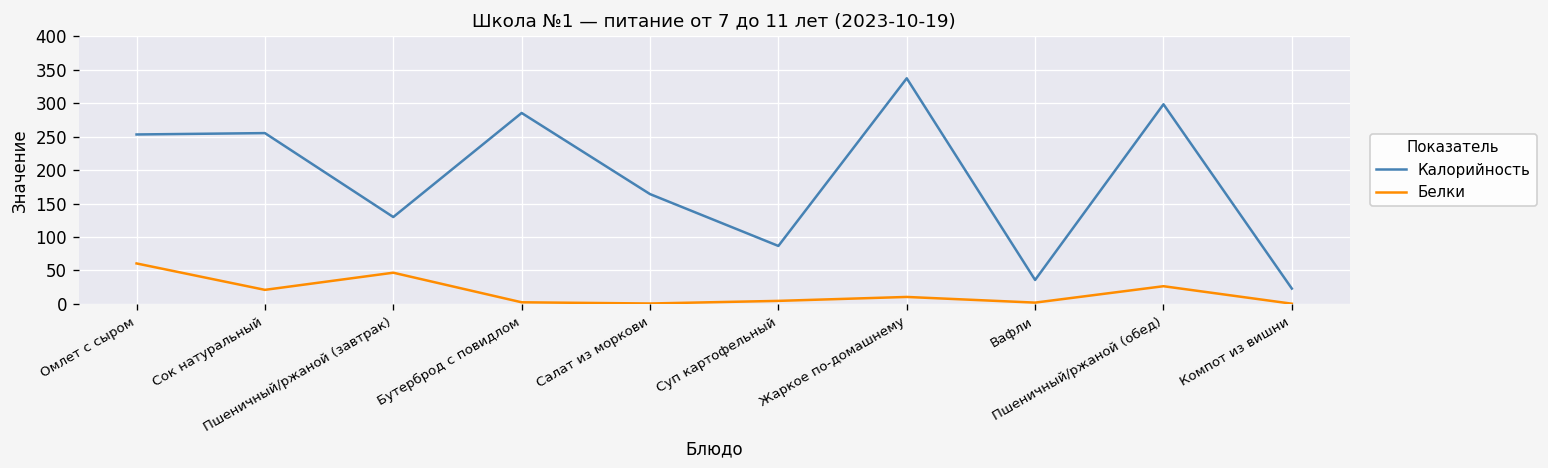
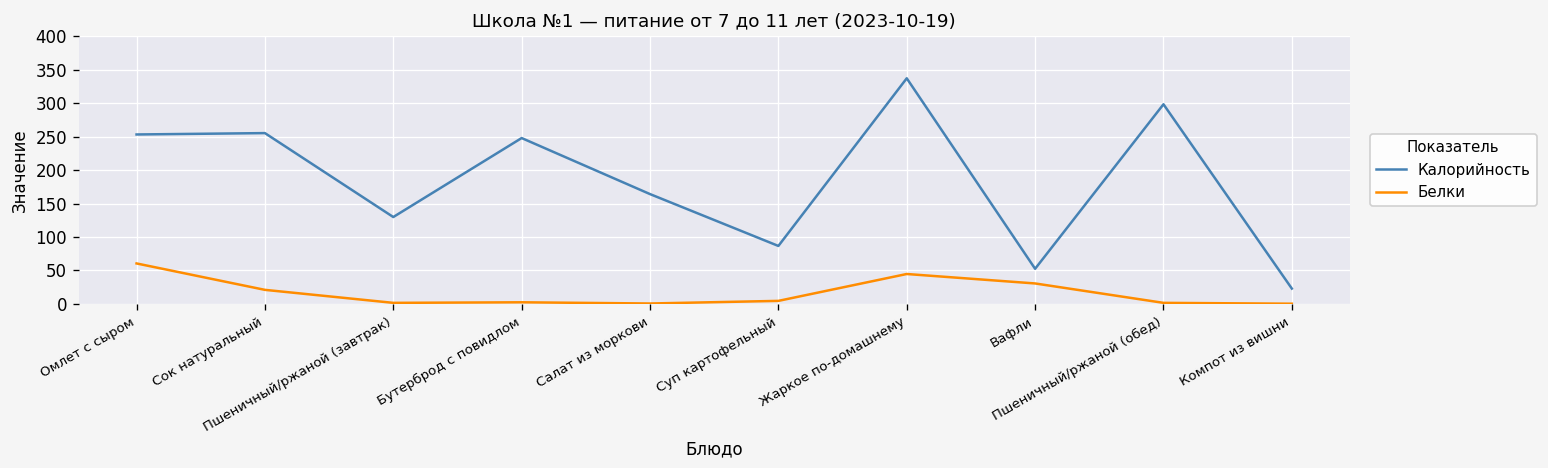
  {
    "Калорийность": {
      "Омлет с сыром": 250,
      "Сок натуральный": 260,
      "Пшеничный/ржаной (завтрак)": 130,
-     "Бутерброд с повидлом": 290,
+     "Бутерброд с повидлом": 250,
      "Салат из моркови": 160,
      "Суп картофельный": 90,
      "Жаркое по-домашнему": 340,
-     "Вафли": 40,
+     "Вафли": 50,
      "Пшеничный/ржаной (обед)": 300,
      "Компот из вишни": 20
    },
    "Белки": {
      "Омлет с сыром": 60,
      "Сок натуральный": 20,
-     "Пшеничный/ржаной (завтрак)": 50,
+     "Пшеничный/ржаной (завтрак)": 0,
      "Бутерброд с повидлом": 0,
      "Салат из моркови": 0,
      "Суп картофельный": 0,
-     "Жаркое по-домашнему": 10,
-     "Вафли": 0,
-     "Пшеничный/ржаной (обед)": 30,
+     "Жаркое по-домашнему": 40,
+     "Вафли": 30,
+     "Пшеничный/ржаной (обед)": 0,
      "Компот из вишни": 0
    }
  }
